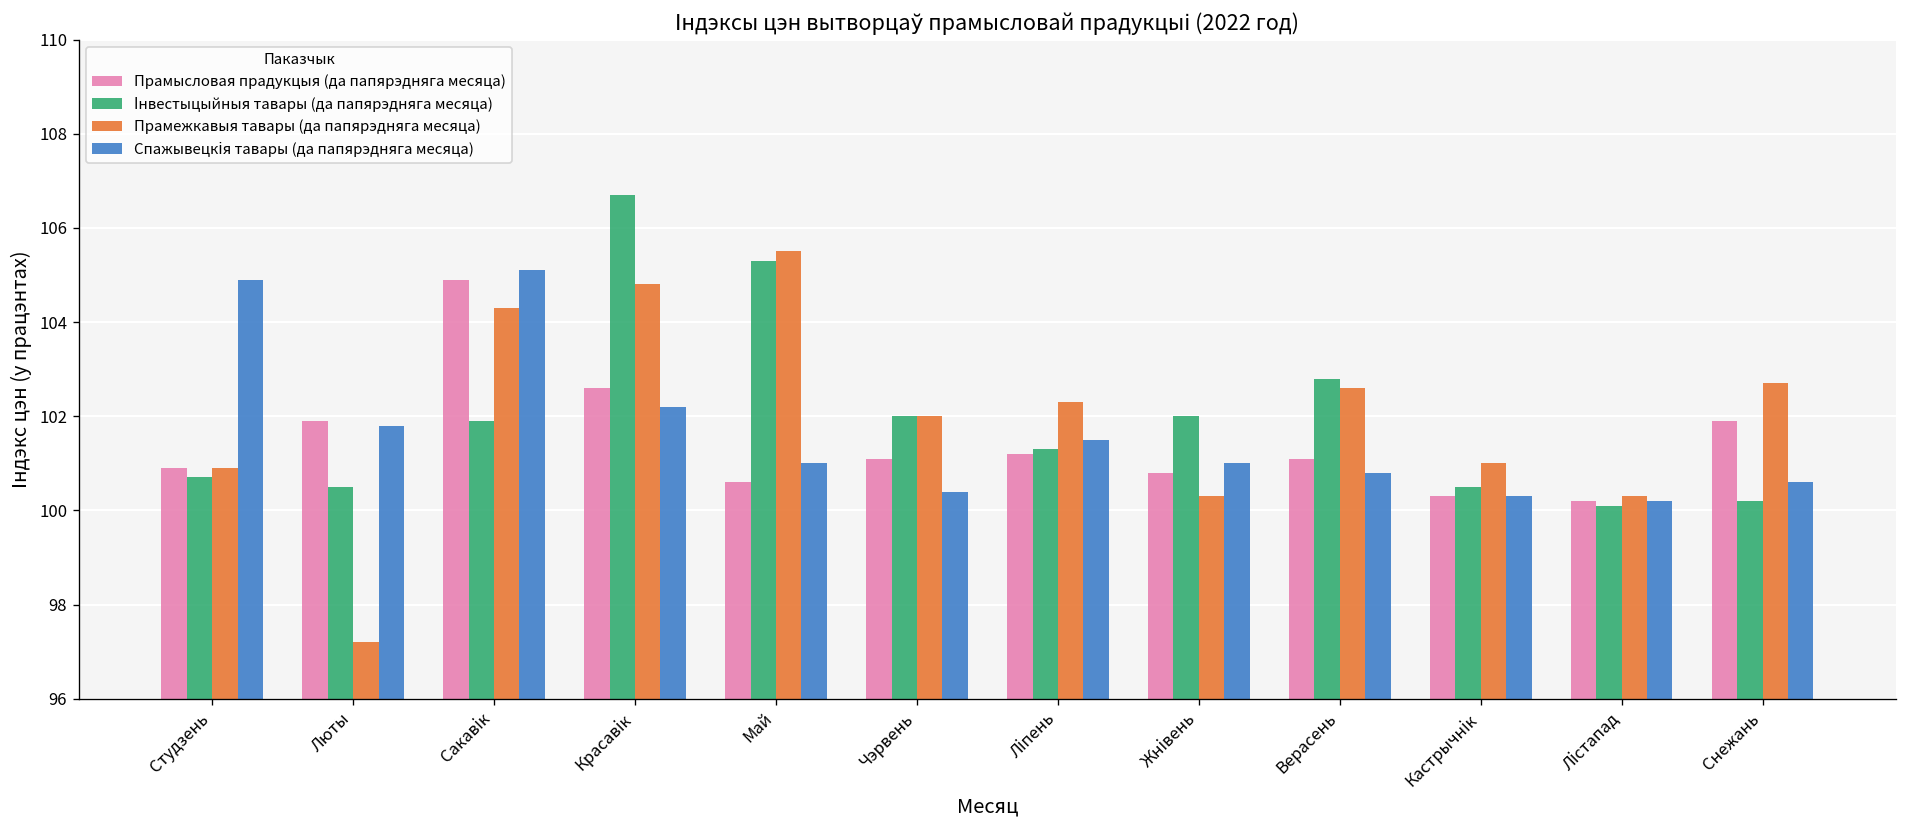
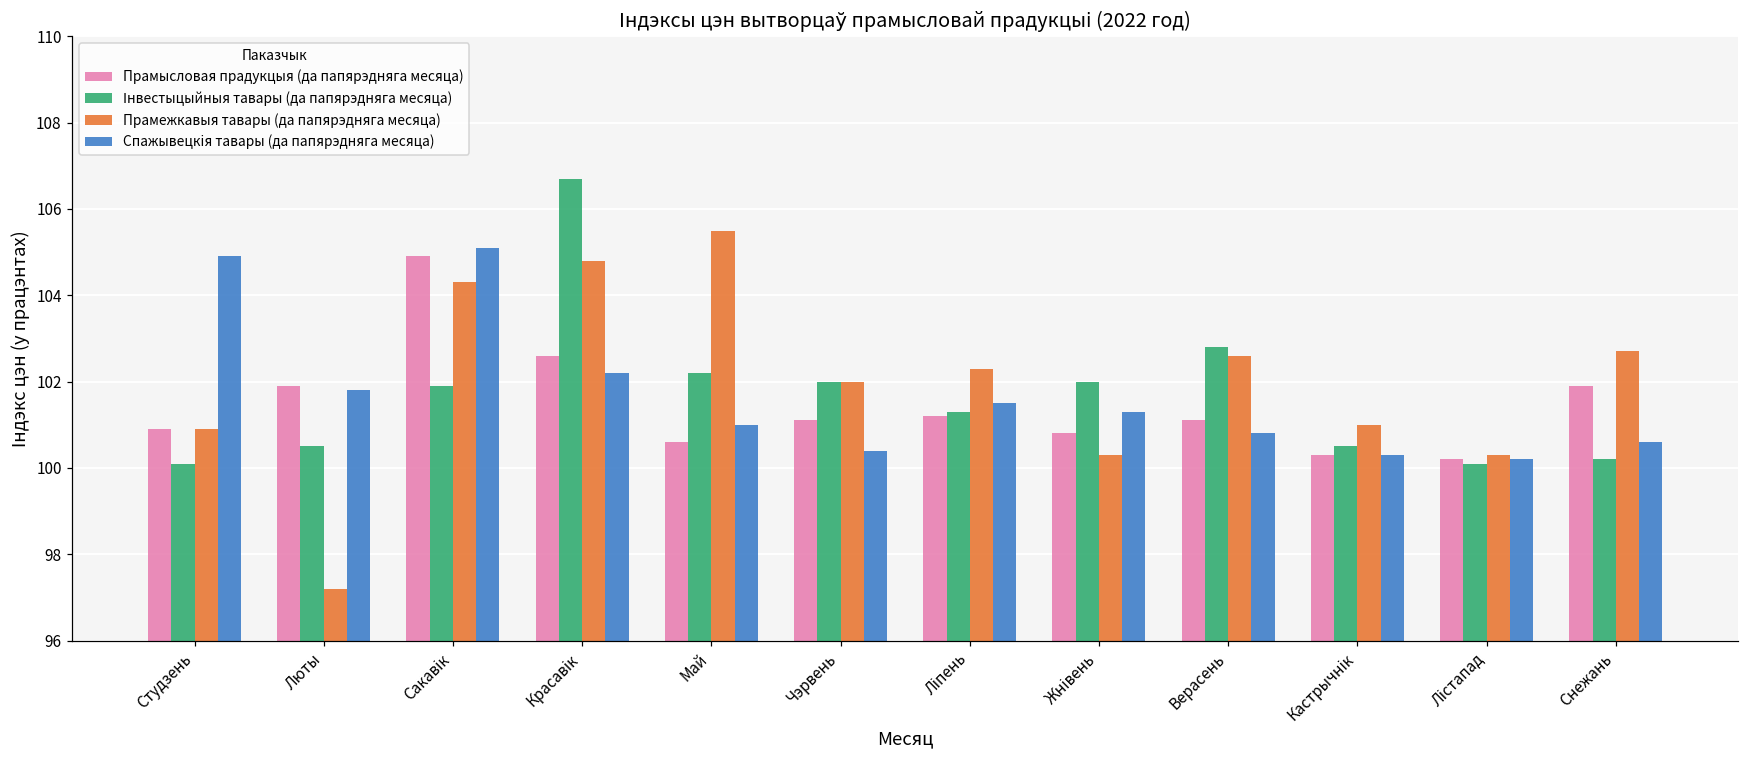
  {
    "Прамысловая прадукцыя (да папярэдняга месяца)": {
      "Студзень": 100.9,
      "Люты": 101.9,
      "Сакавік": 104.9,
      "Красавік": 102.6,
      "Май": 100.6,
      "Чэрвень": 101.1,
      "Ліпень": 101.2,
      "Жнівень": 100.8,
      "Верасень": 101.1,
      "Кастрычнік": 100.3,
      "Лістапад": 100.2,
      "Снежань": 101.9
    },
    "Інвестыцыйныя тавары (да папярэдняга месяца)": {
-     "Студзень": 100.7,
+     "Студзень": 100.1,
      "Люты": 100.5,
      "Сакавік": 101.9,
      "Красавік": 106.7,
-     "Май": 105.3,
+     "Май": 102.2,
      "Чэрвень": 102.0,
      "Ліпень": 101.3,
      "Жнівень": 102.0,
      "Верасень": 102.8,
      "Кастрычнік": 100.5,
      "Лістапад": 100.1,
      "Снежань": 100.2
    },
    "Прамежкавыя тавары (да папярэдняга месяца)": {
      "Студзень": 100.9,
      "Люты": 97.2,
      "Сакавік": 104.3,
      "Красавік": 104.8,
      "Май": 105.5,
      "Чэрвень": 102.0,
      "Ліпень": 102.3,
      "Жнівень": 100.3,
      "Верасень": 102.6,
      "Кастрычнік": 101.0,
      "Лістапад": 100.3,
      "Снежань": 102.7
    },
    "Спажывецкія тавары (да папярэдняга месяца)": {
      "Студзень": 104.9,
      "Люты": 101.8,
      "Сакавік": 105.1,
      "Красавік": 102.2,
      "Май": 101.0,
      "Чэрвень": 100.4,
      "Ліпень": 101.5,
-     "Жнівень": 101.0,
+     "Жнівень": 101.3,
      "Верасень": 100.8,
      "Кастрычнік": 100.3,
      "Лістапад": 100.2,
      "Снежань": 100.6
    }
  }
